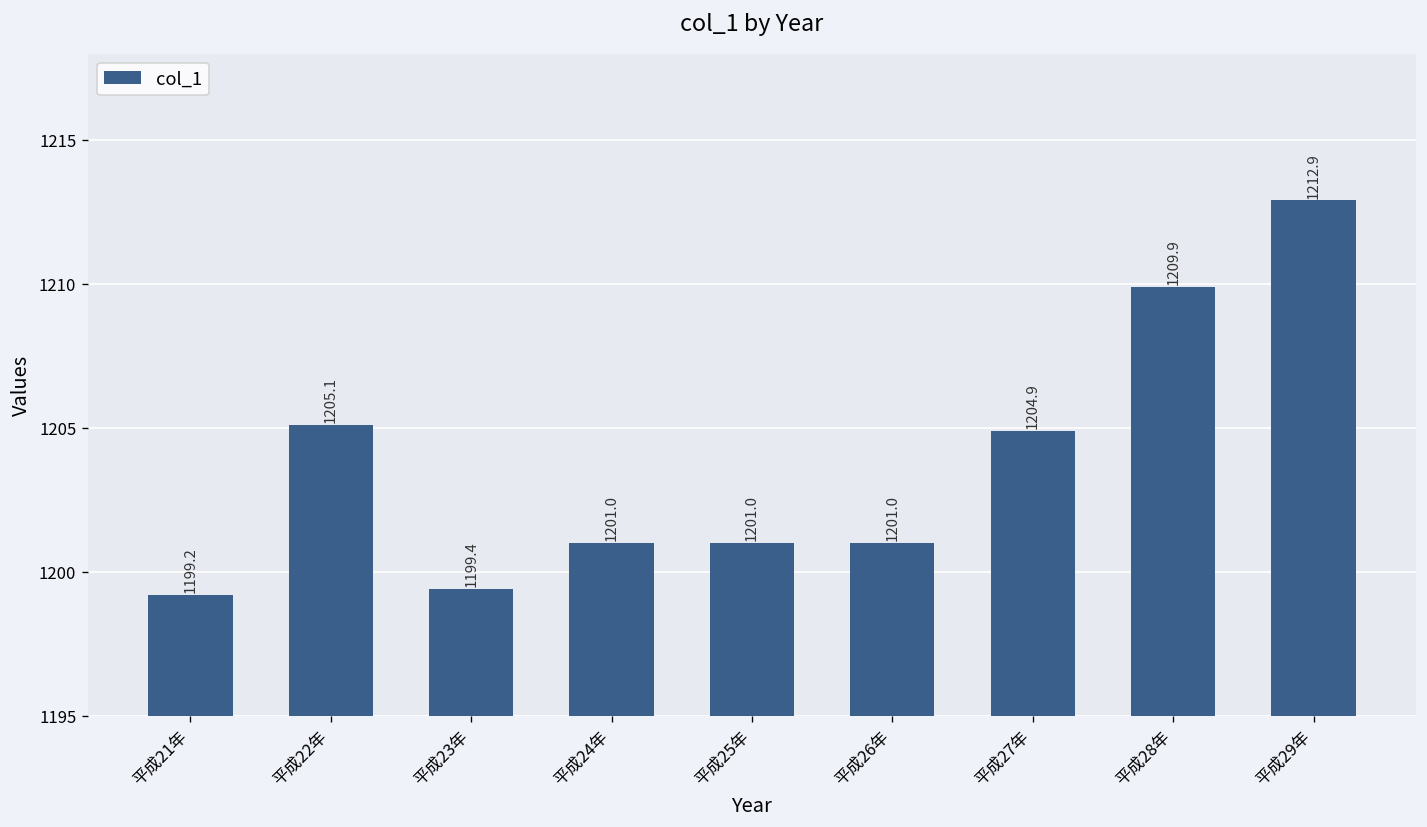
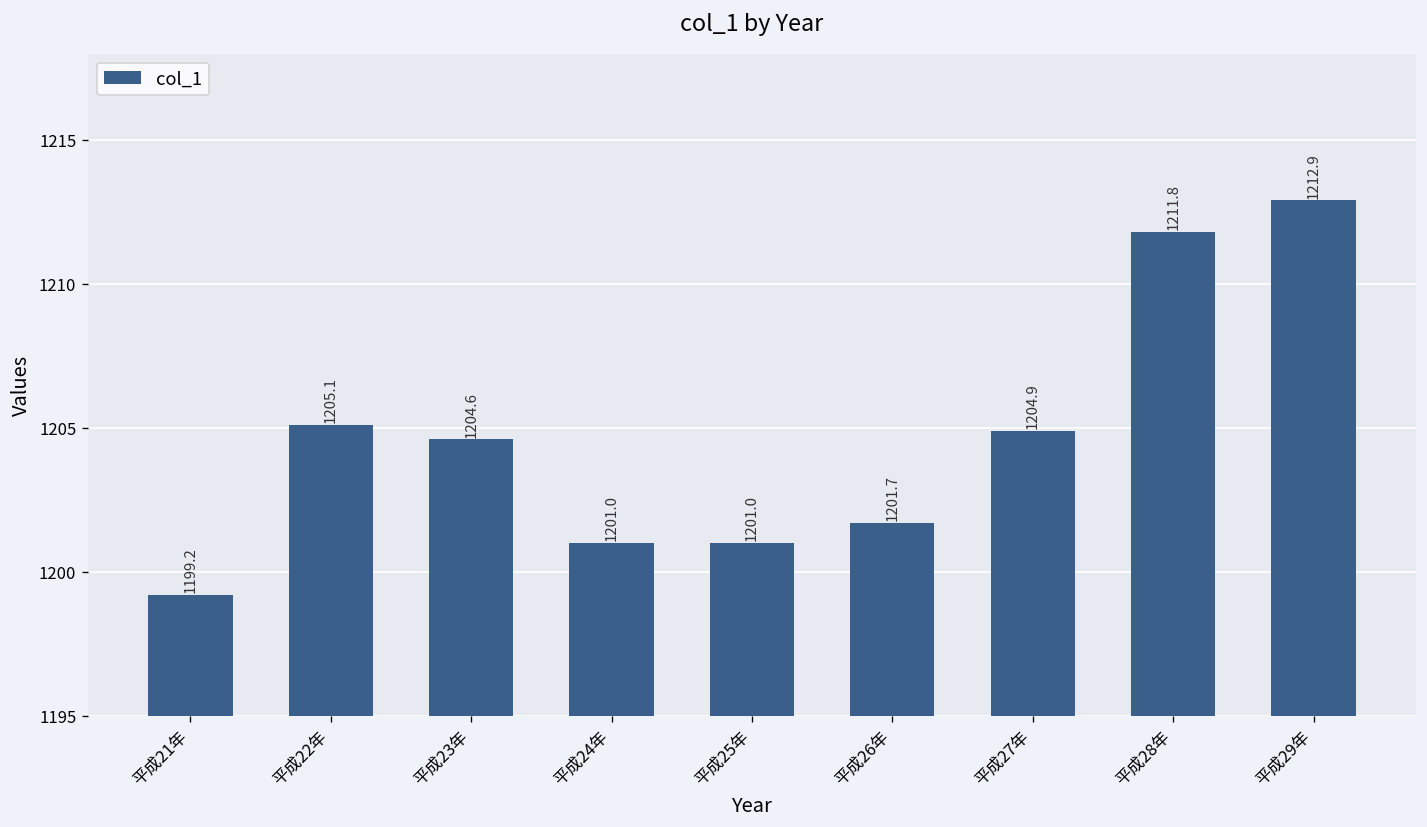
  {
    "平成21年": 1199.2,
    "平成22年": 1205.1,
-   "平成23年": 1199.4,
+   "平成23年": 1204.6,
    "平成24年": 1201.0,
    "平成25年": 1201.0,
-   "平成26年": 1201.0,
+   "平成26年": 1201.7,
    "平成27年": 1204.9,
-   "平成28年": 1209.9,
+   "平成28年": 1211.8,
    "平成29年": 1212.9
  }
